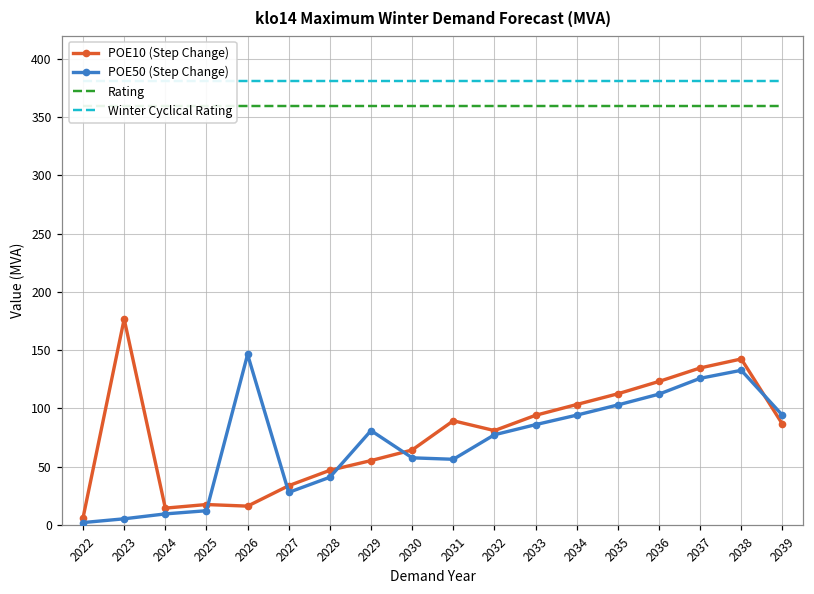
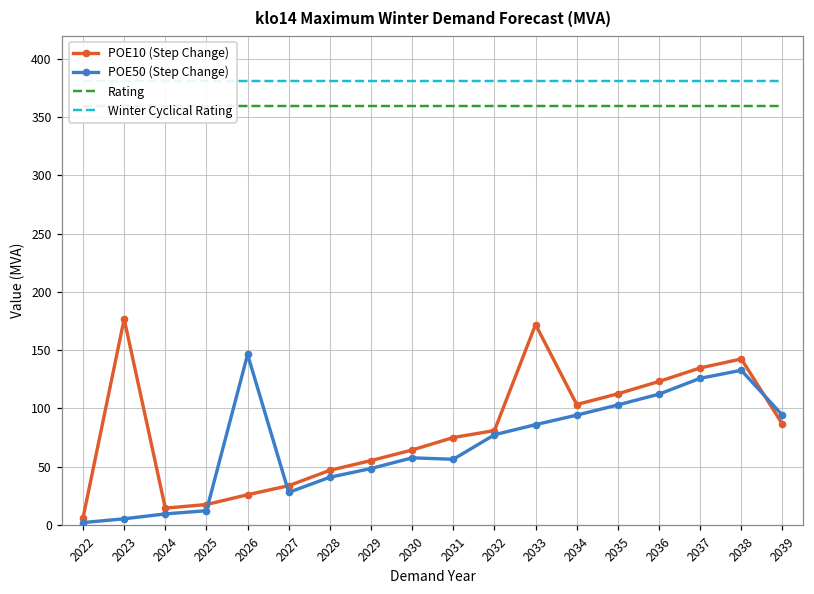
  {
    "POE10 (Step Change)": {
      "2022": 6,
      "2023": 177,
      "2024": 14,
      "2025": 17,
-     "2026": 16,
+     "2026": 26,
      "2027": 34,
      "2028": 47,
      "2029": 55,
      "2030": 64,
-     "2031": 89,
+     "2031": 75,
      "2032": 81,
-     "2033": 94,
+     "2033": 172,
      "2034": 103,
      "2035": 113,
      "2036": 123,
      "2037": 135,
      "2038": 142,
      "2039": 86
    },
    "POE50 (Step Change)": {
      "2022": 2,
      "2023": 5,
      "2024": 9,
      "2025": 12,
      "2026": 146,
      "2027": 28,
      "2028": 41,
-     "2029": 81,
+     "2029": 48,
      "2030": 58,
      "2031": 56,
      "2032": 77,
      "2033": 86,
      "2034": 94,
      "2035": 103,
      "2036": 112,
      "2037": 126,
      "2038": 133,
      "2039": 94
    },
    "Rating": {
      "2026": 360,
      "2027": 360,
      "2028": 360,
      "2029": 360,
      "2030": 360,
      "2031": 360,
      "2032": 360,
      "2033": 360,
      "2034": 360,
      "2035": 360,
      "2036": 360,
      "2037": 360,
      "2038": 360,
      "2039": 360
    },
    "Winter Cyclical Rating": {
      "2026": 381,
      "2027": 381,
      "2028": 381,
      "2029": 381,
      "2030": 381,
      "2031": 381,
      "2032": 381,
      "2033": 381,
      "2034": 381,
      "2035": 381,
      "2036": 381,
      "2037": 381,
      "2038": 381,
      "2039": 381
    }
  }
